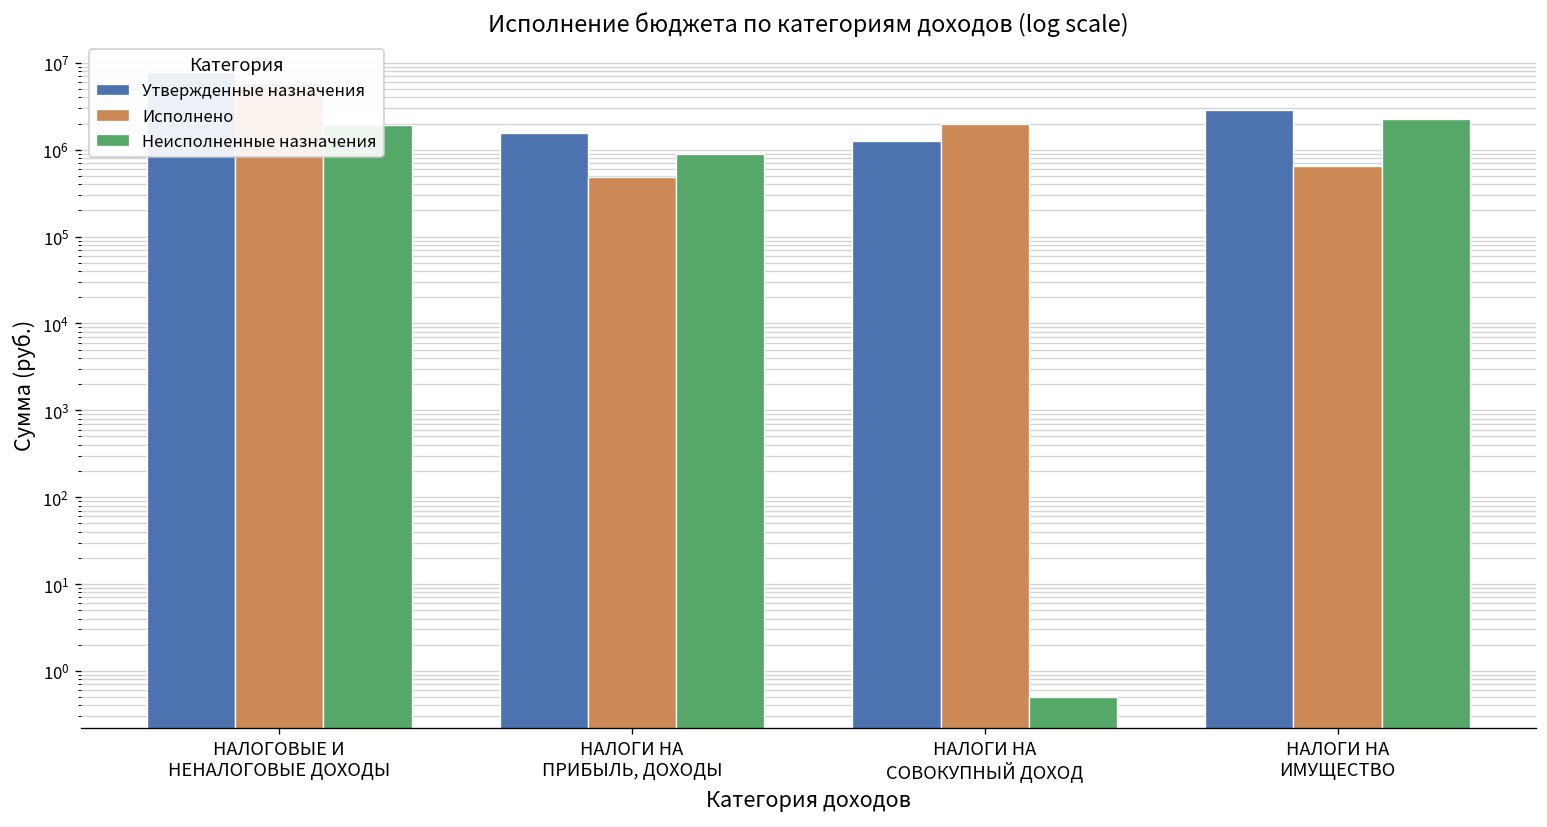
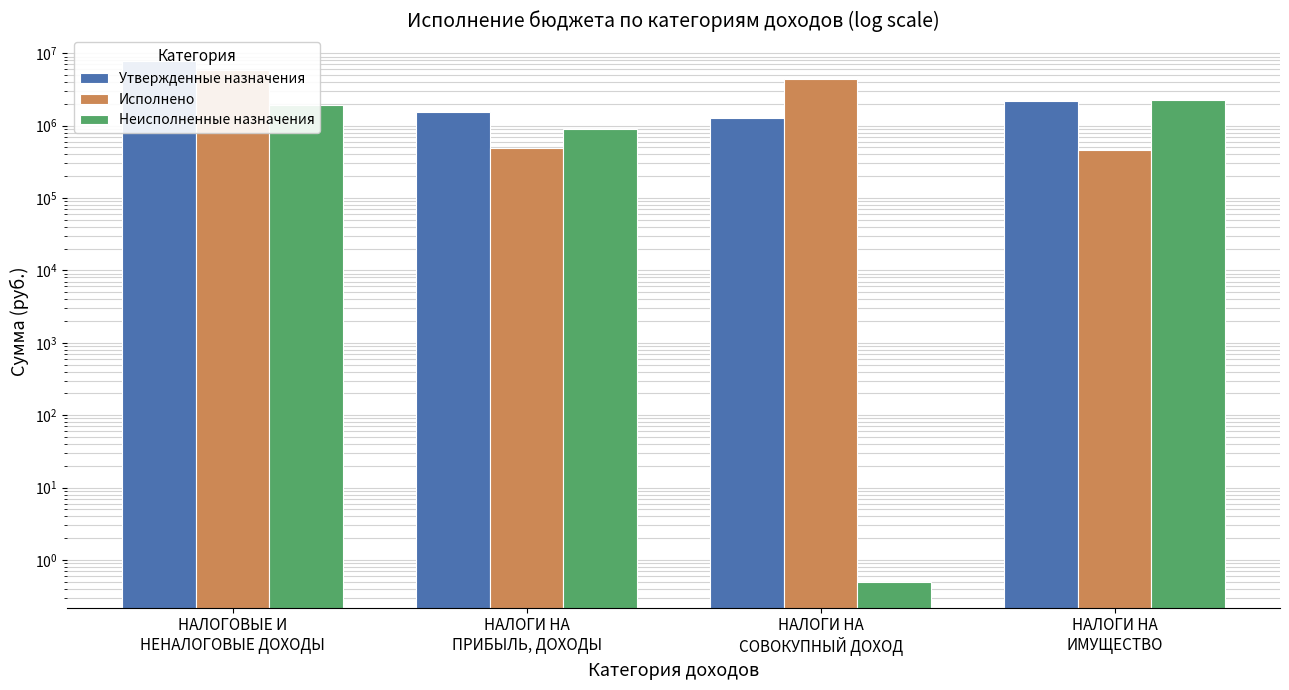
  {
    "Утвержденные назначения": {
      "НАЛОГИ НА ПРИБЫЛЬ, ДОХОДЫ": 1600000,
      "НАЛОГИ НА СОВОКУПНЫЙ ДОХОД": 1300000,
-     "НАЛОГИ НА ИМУЩЕСТВО": 2900000
+     "НАЛОГИ НА ИМУЩЕСТВО": 2200000
    },
    "Исполнено": {
      "НАЛОГИ НА ПРИБЫЛЬ, ДОХОДЫ": 500000,
-     "НАЛОГИ НА СОВОКУПНЫЙ ДОХОД": 2000000,
-     "НАЛОГИ НА ИМУЩЕСТВО": 700000
+     "НАЛОГИ НА СОВОКУПНЫЙ ДОХОД": 4000000,
+     "НАЛОГИ НА ИМУЩЕСТВО": 500000
    },
    "Неисполненные назначения": {
      "НАЛОГИ НА ПРИБЫЛЬ, ДОХОДЫ": 900000,
      "НАЛОГИ НА СОВОКУПНЫЙ ДОХОД": 0.5,
      "НАЛОГИ НА ИМУЩЕСТВО": 2300000
    }
  }
